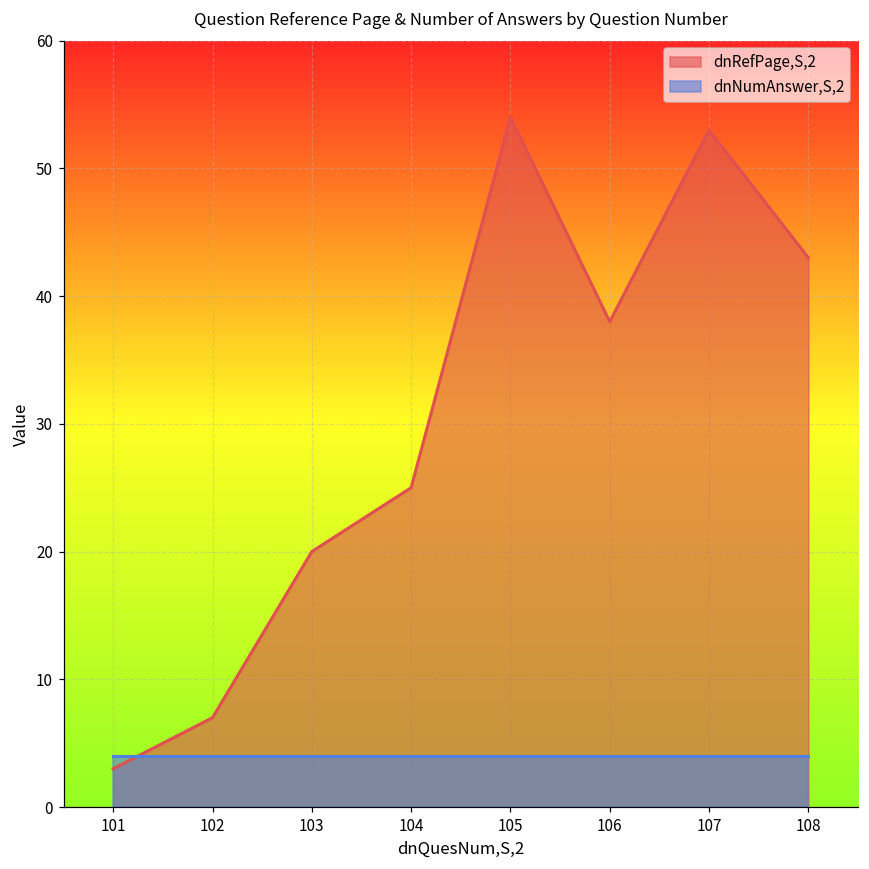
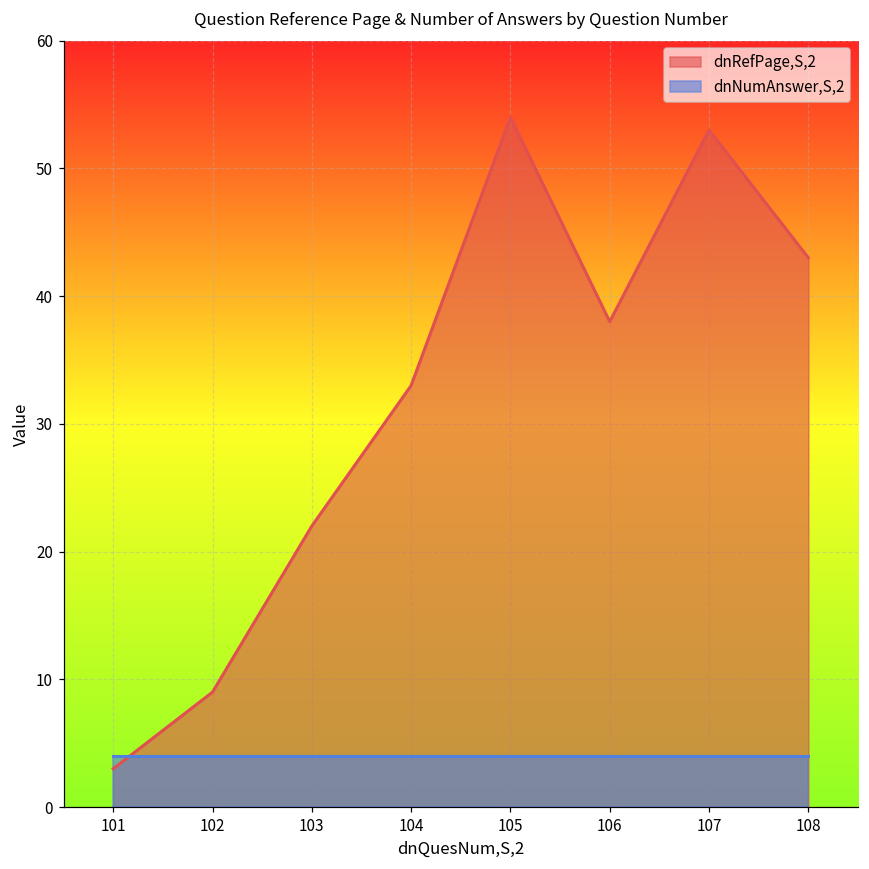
  {
    "dnRefPage,S,2": {
      "101": 3,
-     "102": 7,
-     "103": 20,
-     "104": 25,
+     "102": 9,
+     "103": 22,
+     "104": 33,
      "105": 54,
      "106": 38,
      "107": 53,
      "108": 43
    },
    "dnNumAnswer,S,2": {
      "101": 4,
      "102": 4,
      "103": 4,
      "104": 4,
      "105": 4,
      "106": 4,
      "107": 4,
      "108": 4
    }
  }
